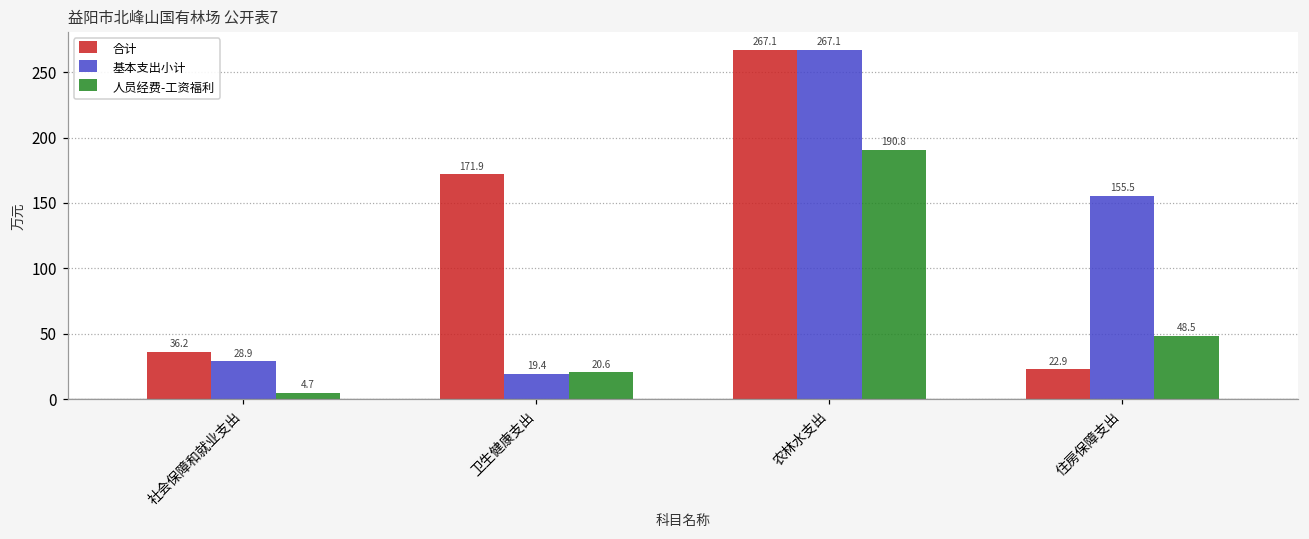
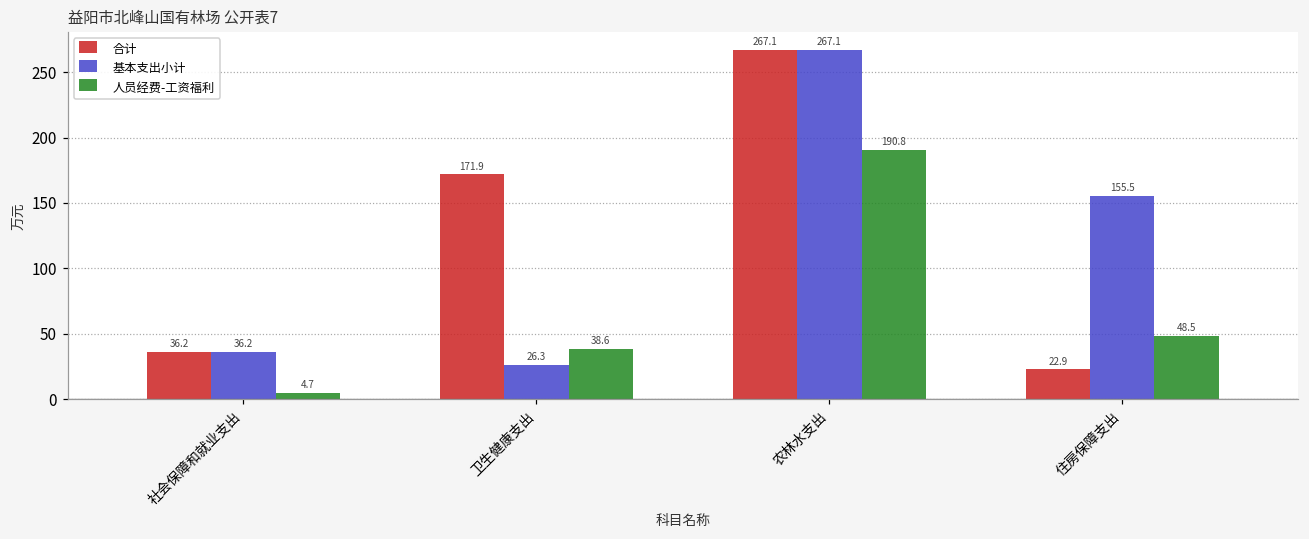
  {
    "合计": {
      "社会保障和就业支出": 36.2,
      "卫生健康支出": 171.9,
      "农林水支出": 267.1,
      "住房保障支出": 22.9
    },
    "基本支出小计": {
-     "社会保障和就业支出": 28.9,
-     "卫生健康支出": 19.4,
+     "社会保障和就业支出": 36.2,
+     "卫生健康支出": 26.3,
      "农林水支出": 267.1,
      "住房保障支出": 155.5
    },
    "人员经费-工资福利": {
      "社会保障和就业支出": 4.7,
-     "卫生健康支出": 20.6,
+     "卫生健康支出": 38.6,
      "农林水支出": 190.8,
      "住房保障支出": 48.5
    }
  }
